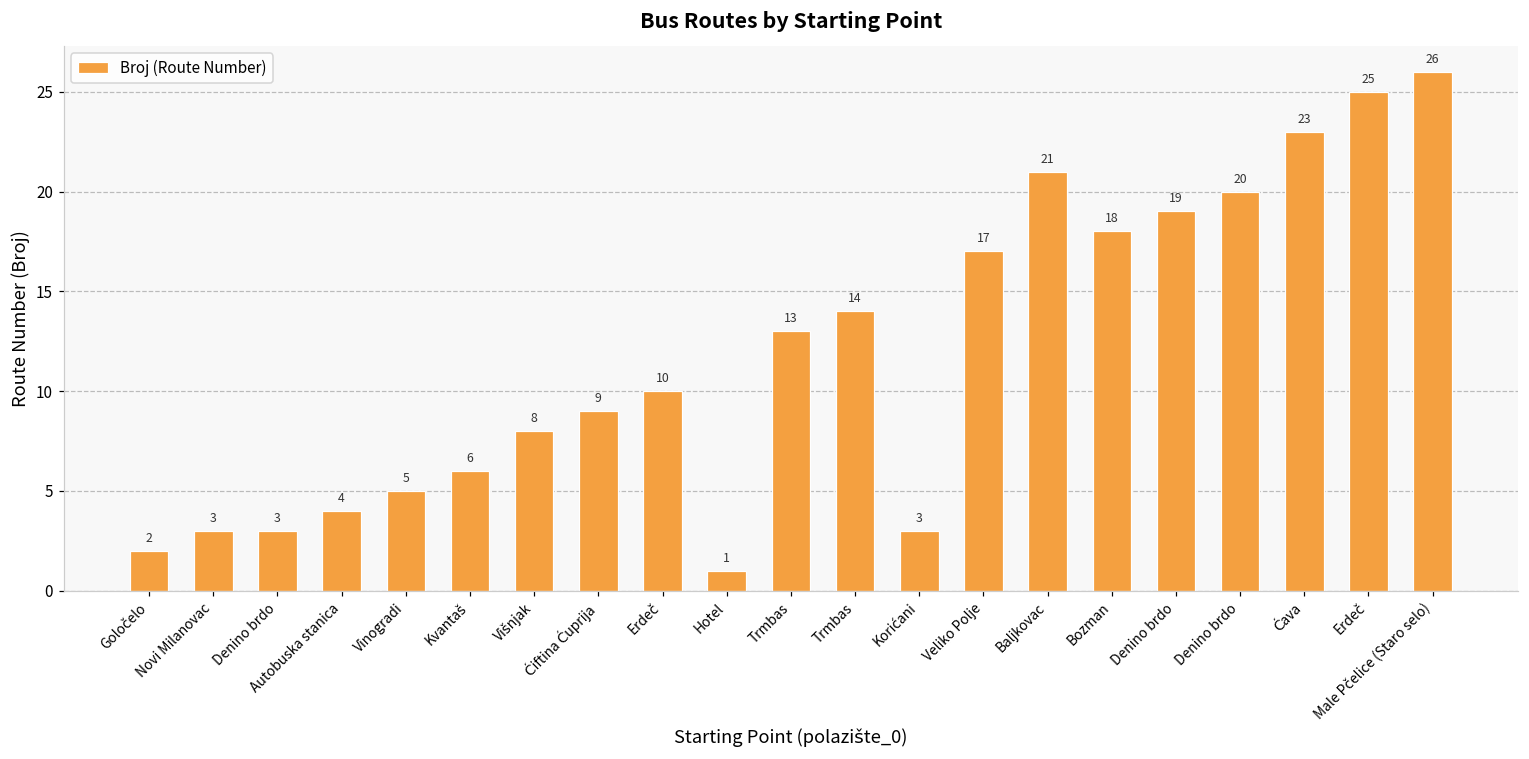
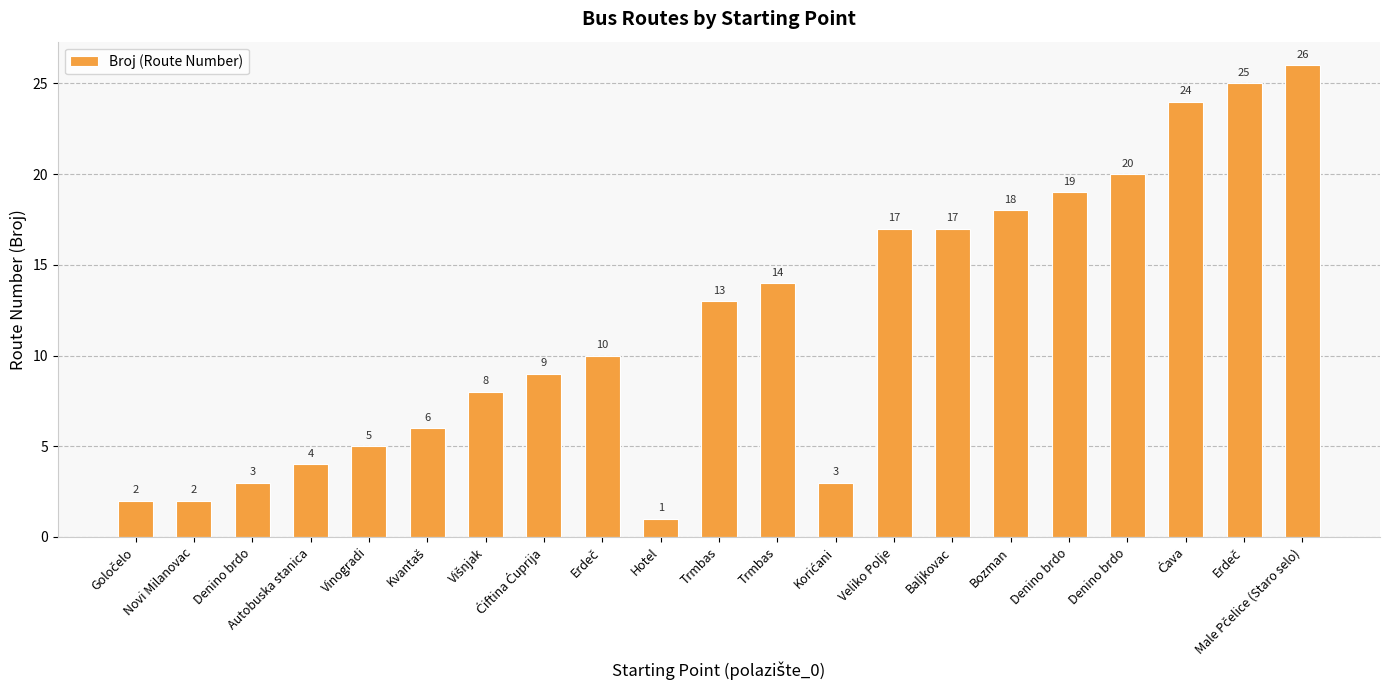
  {
    "Goločelo": 2,
-   "Novi Milanovac": 3,
+   "Novi Milanovac": 2,
    "Autobuska stanica": 4,
    "Vinogradi": 5,
    "Kvantaš": 6,
    "Višnjak": 8,
    "Ćiftina Ćuprija": 9,
    "Hotel": 1,
    "Korićani": 3,
    "Veliko Polje": 17,
-   "Baljkovac": 21,
+   "Baljkovac": 17,
    "Bozman": 18,
-   "Ćava": 23,
+   "Ćava": 24,
    "Male Pčelice (Staro selo)": 26
  }
